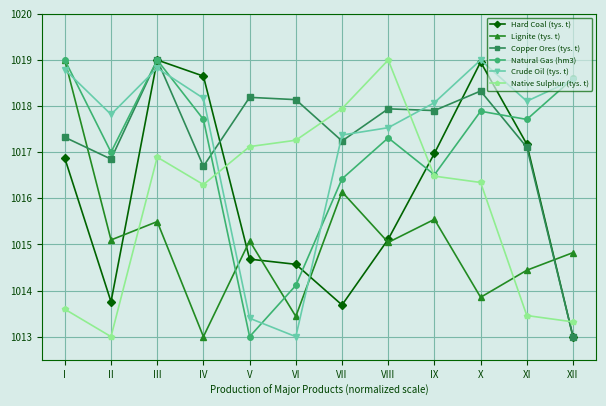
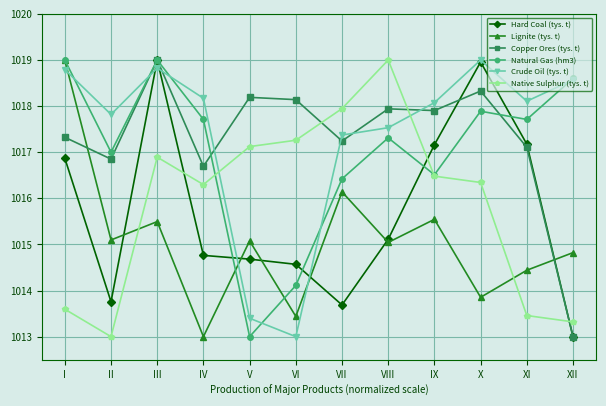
  {
    "Hard Coal (tys. t)": {
      "I": 1016.9,
      "II": 1013.8,
-     "IV": 1018.7,
+     "IV": 1014.8,
      "V": 1014.7,
      "VI": 1014.6,
      "VII": 1013.7,
      "VIII": 1015.1,
-     "IX": 1017.0,
+     "IX": 1017.2,
      "XI": 1017.2
    }
  }
